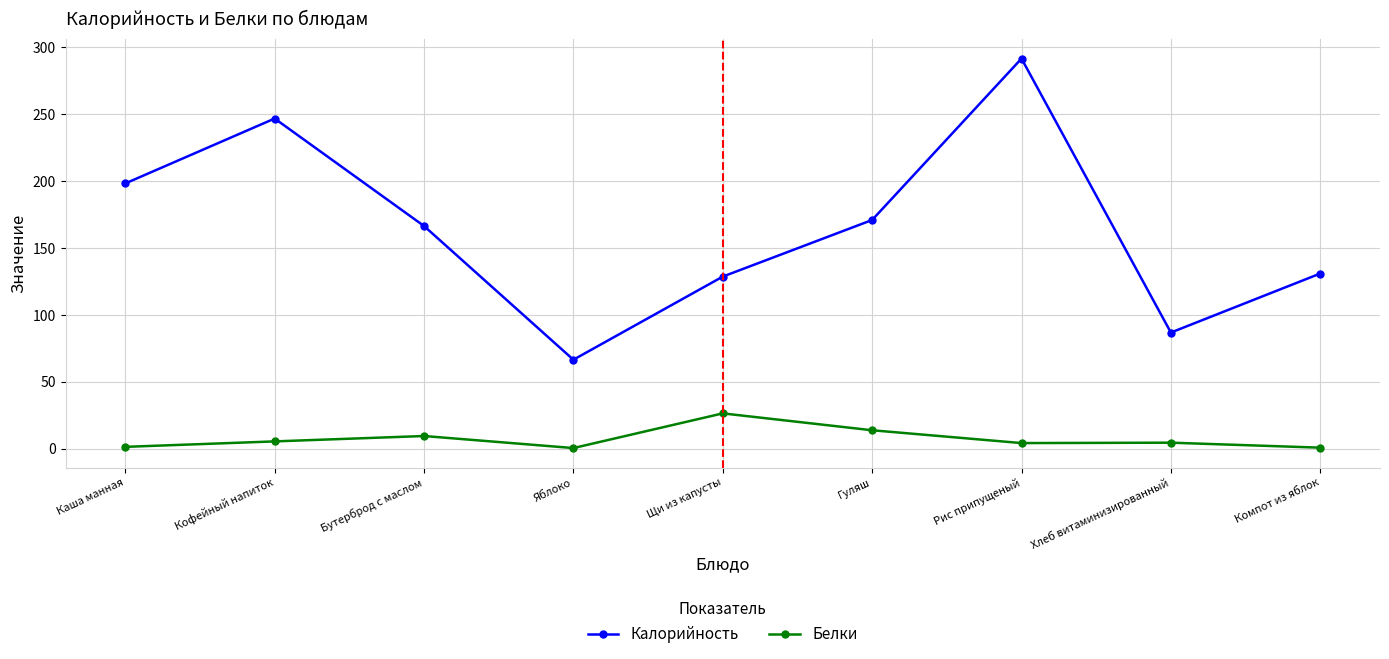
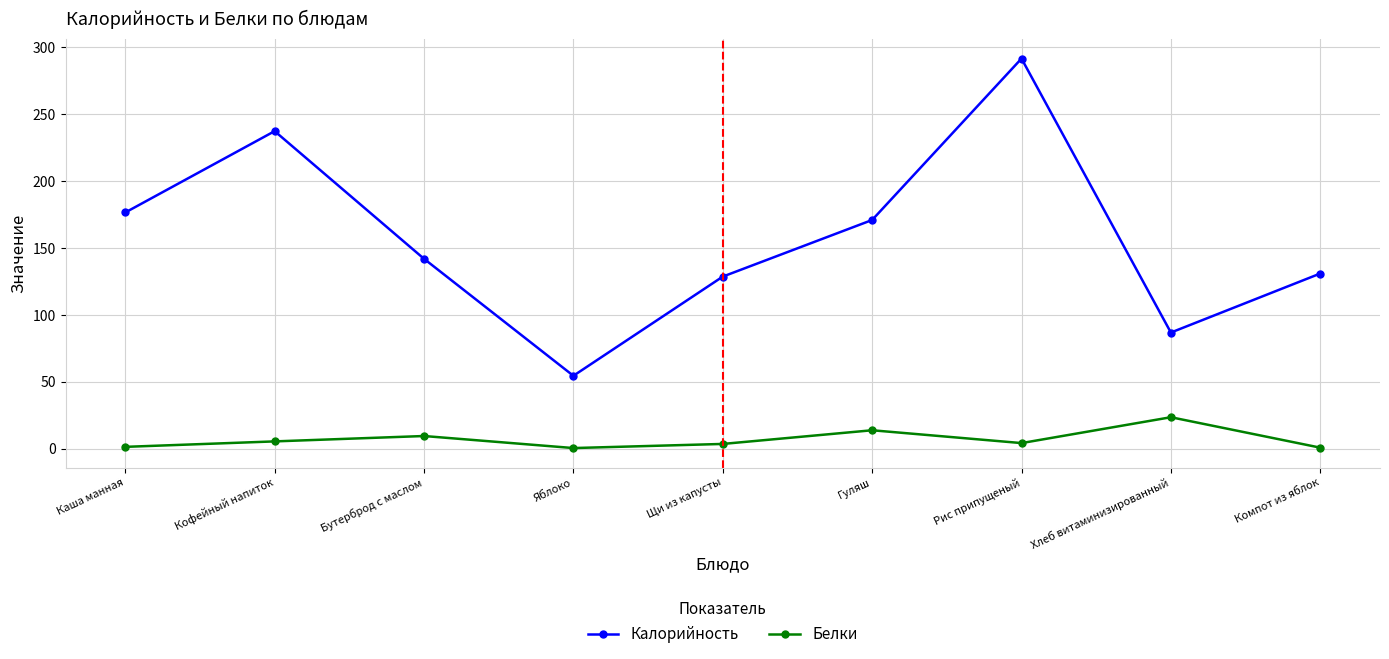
  {
    "Калорийность": {
-     "Каша манная": 198,
-     "Кофейный напиток": 247,
-     "Бутерброд с маслом": 167,
-     "Яблоко": 67,
+     "Каша манная": 177,
+     "Кофейный напиток": 237,
+     "Бутерброд с маслом": 142,
+     "Яблоко": 55,
      "Щи из капусты": 129,
      "Гуляш": 171,
      "Рис припущеный": 292,
      "Хлеб витаминизированный": 87,
      "Компот из яблок": 131
    },
    "Белки": {
      "Каша манная": 2,
      "Кофейный напиток": 6,
      "Бутерброд с маслом": 10,
      "Яблоко": 1,
-     "Щи из капусты": 27,
+     "Щи из капусты": 4,
      "Гуляш": 14,
      "Рис припущеный": 4,
-     "Хлеб витаминизированный": 5,
+     "Хлеб витаминизированный": 24,
      "Компот из яблок": 1
    }
  }
